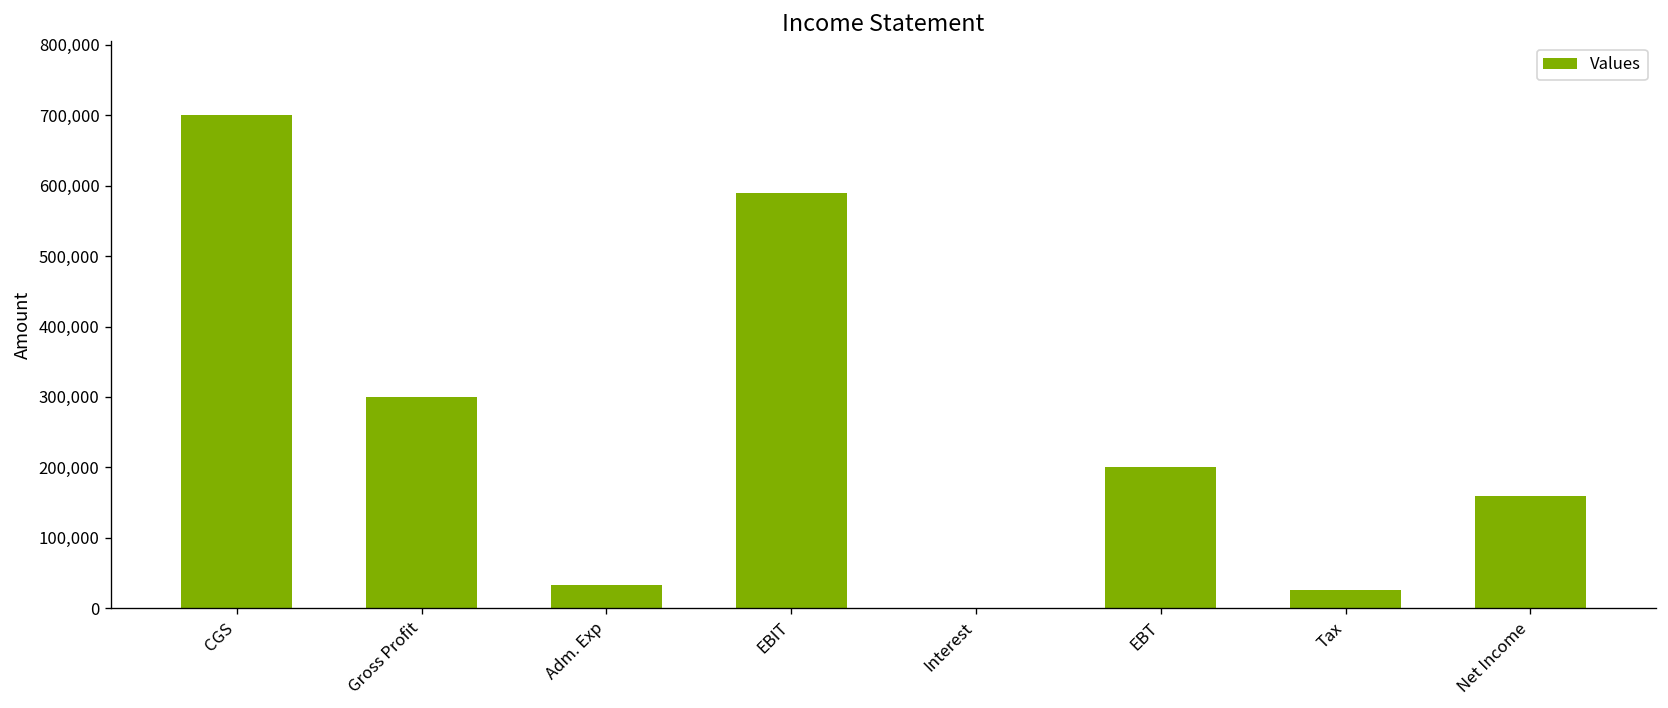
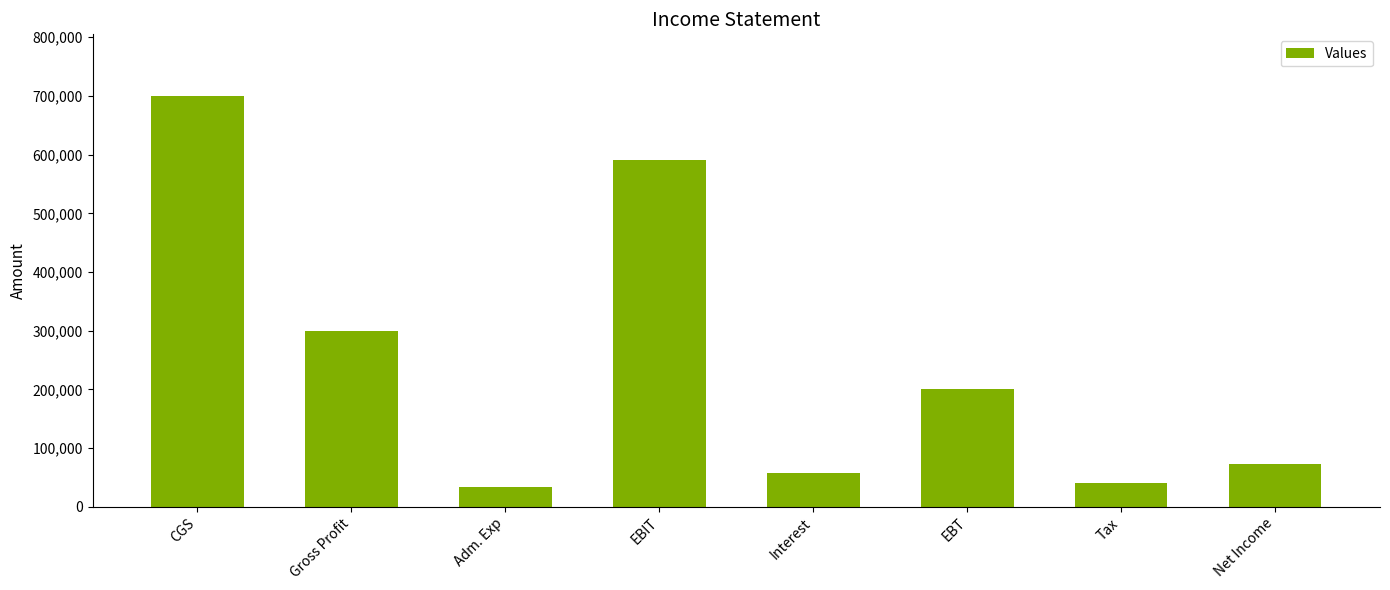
  {
    "CGS": "700,000",
    "Gross Profit": "300,000",
    "Adm. Exp": "30,000",
    "EBIT": "590,000",
-   "Interest": "0",
+   "Interest": "60,000",
    "EBT": "200,000",
-   "Tax": "30,000",
-   "Net Income": "160,000"
+   "Tax": "40,000",
+   "Net Income": "70,000"
  }
